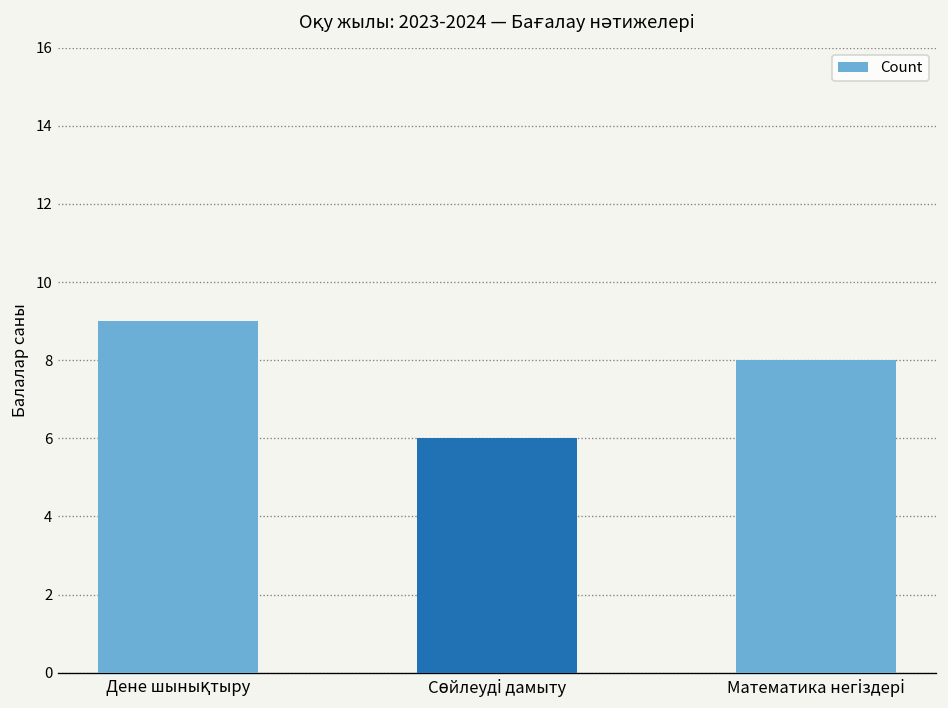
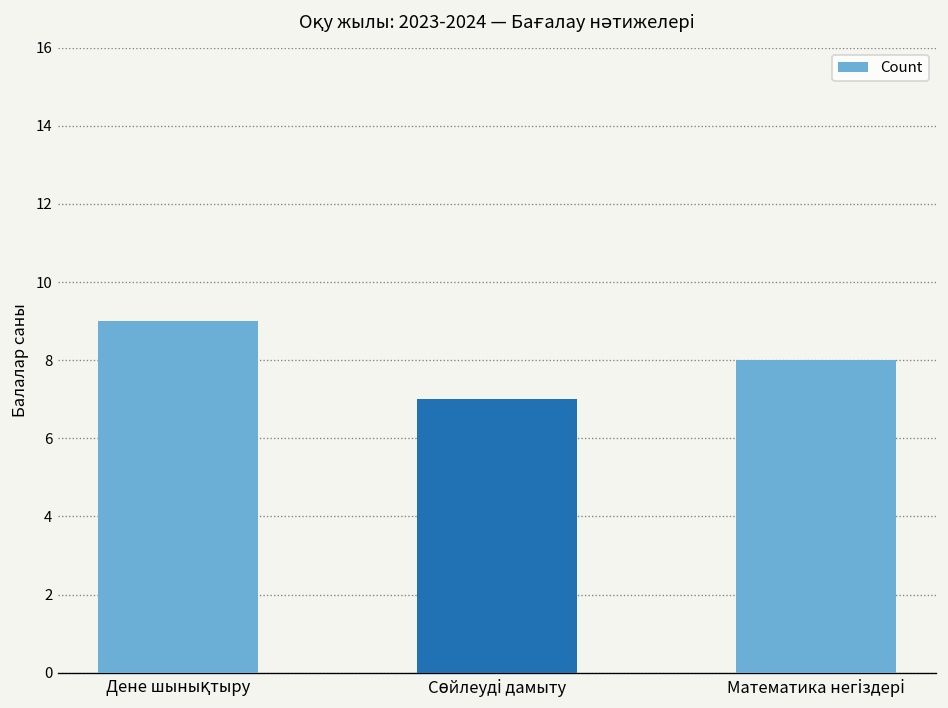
  {
    "Дене шынықтыру": 9,
-   "Сөйлеуді дамыту": 6,
+   "Сөйлеуді дамыту": 7,
    "Математика негіздері": 8
  }
